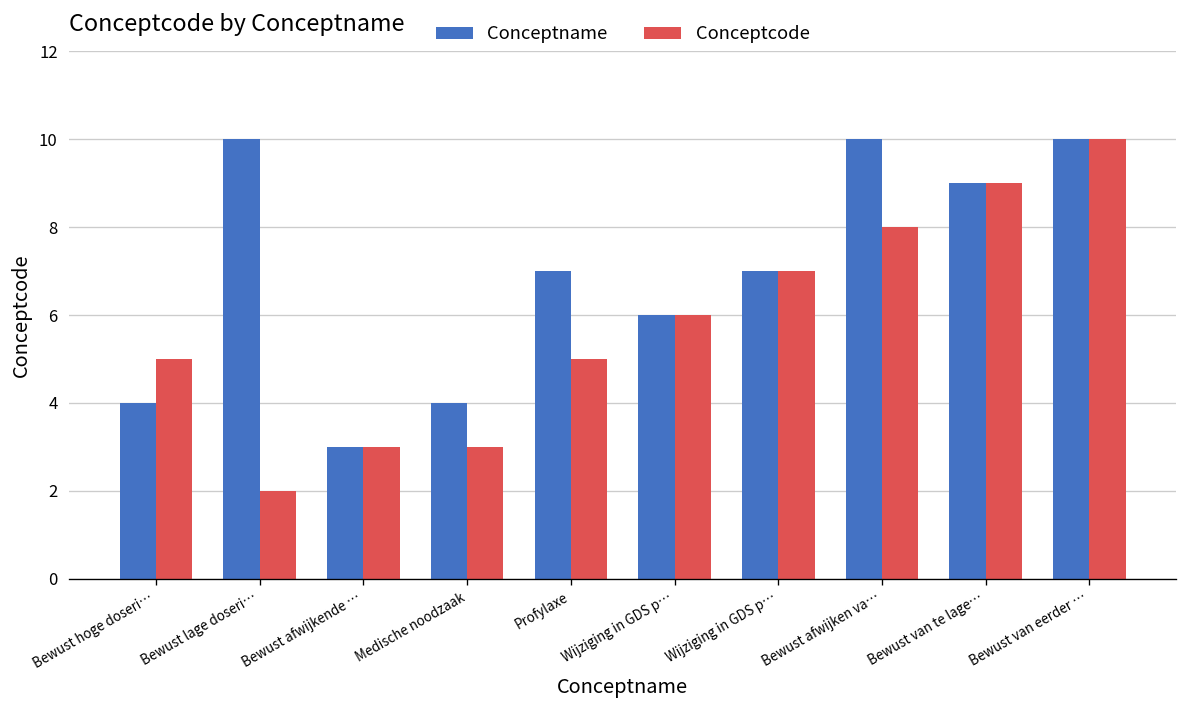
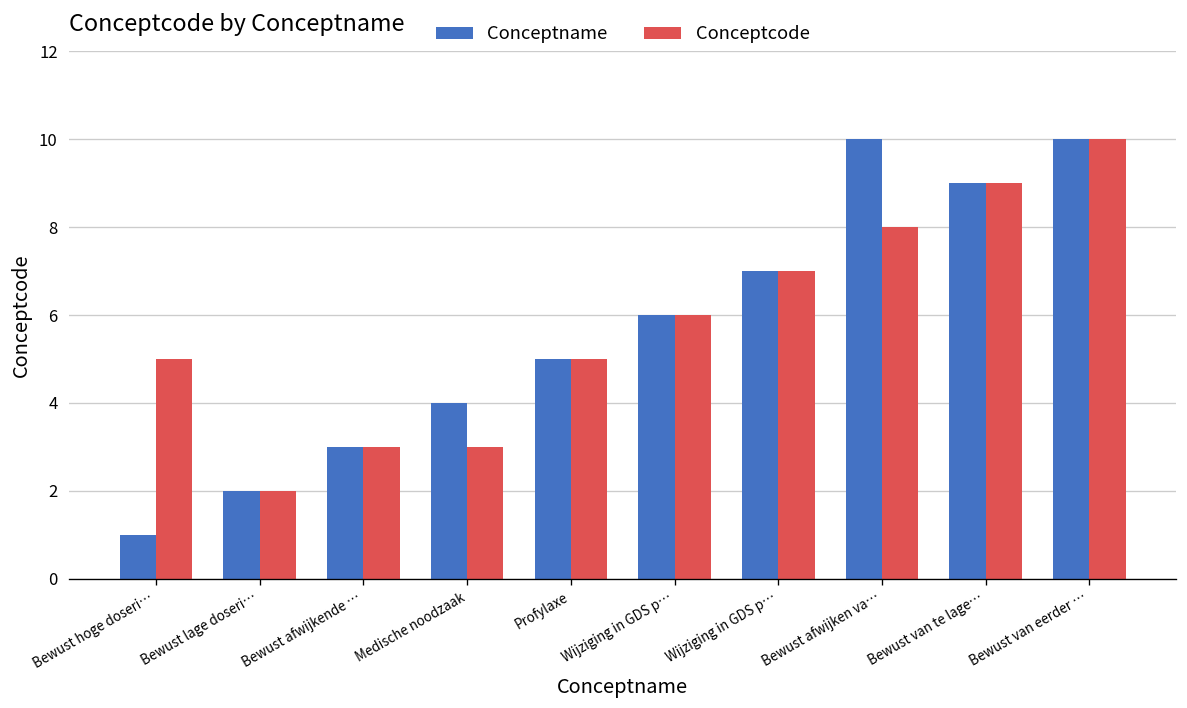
  {
    "Conceptname": {
-     "Bewust hoge doseri…": 4,
-     "Bewust lage doseri…": 10,
+     "Bewust hoge doseri…": 1,
+     "Bewust lage doseri…": 2,
      "Bewust afwijkende …": 3,
      "Medische noodzaak": 4,
-     "Profylaxe": 7,
+     "Profylaxe": 5,
      "Bewust afwijken va…": 10,
      "Bewust van te lage…": 9,
      "Bewust van eerder …": 10
    },
    "Conceptcode": {
      "Bewust hoge doseri…": 5,
      "Bewust lage doseri…": 2,
      "Bewust afwijkende …": 3,
      "Medische noodzaak": 3,
      "Profylaxe": 5,
      "Bewust afwijken va…": 8,
      "Bewust van te lage…": 9,
      "Bewust van eerder …": 10
    }
  }
